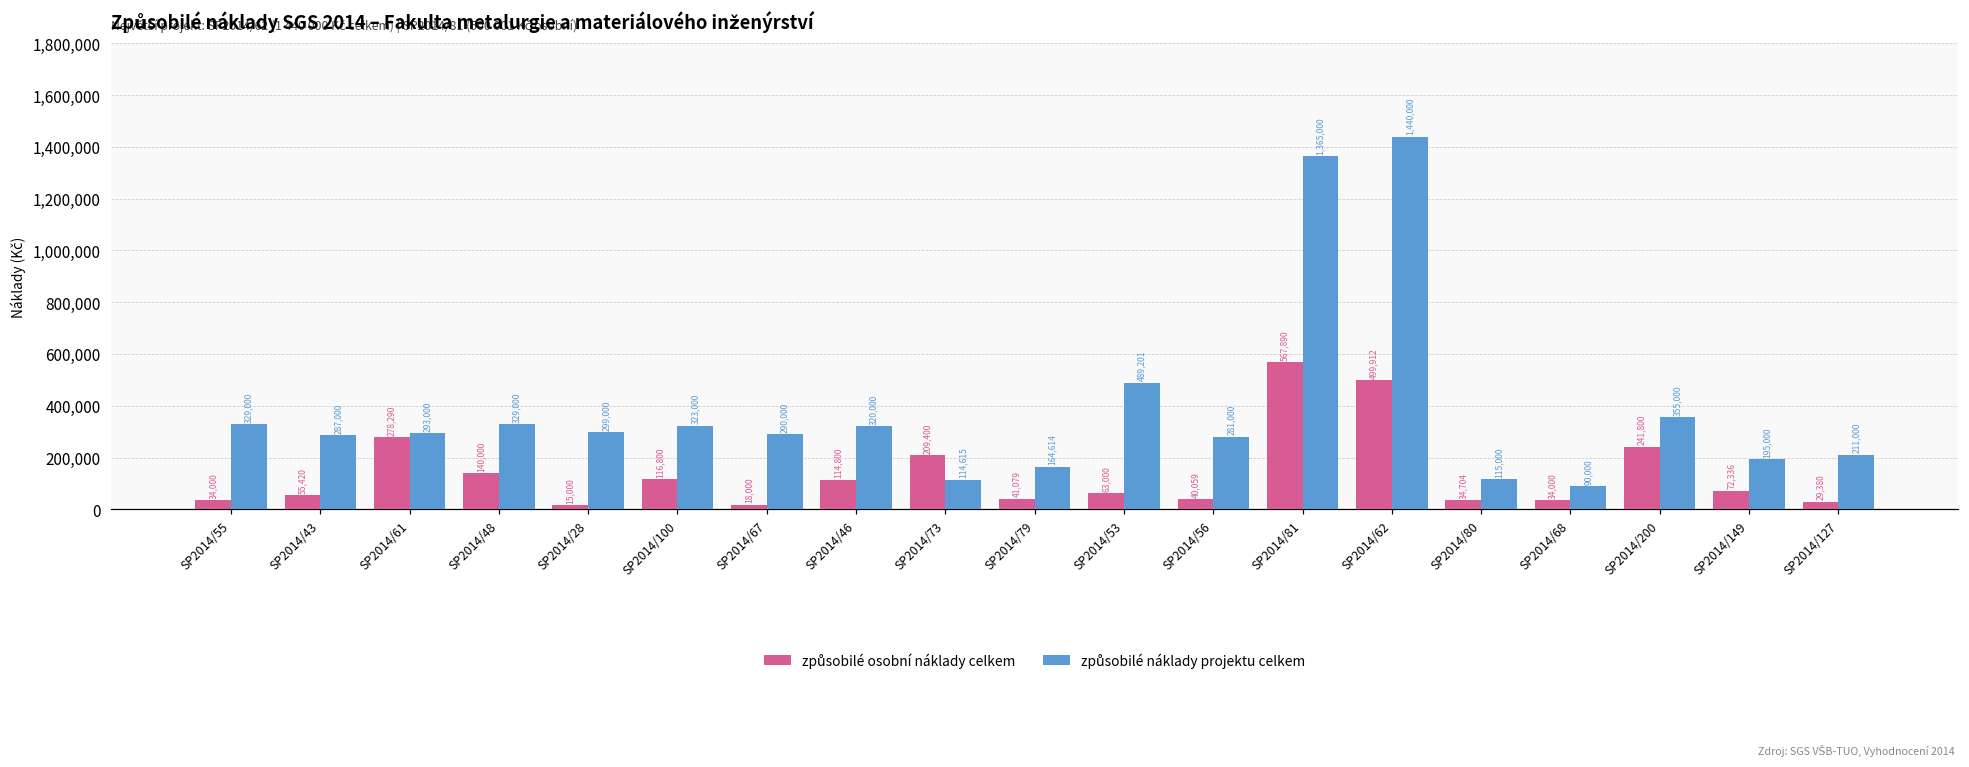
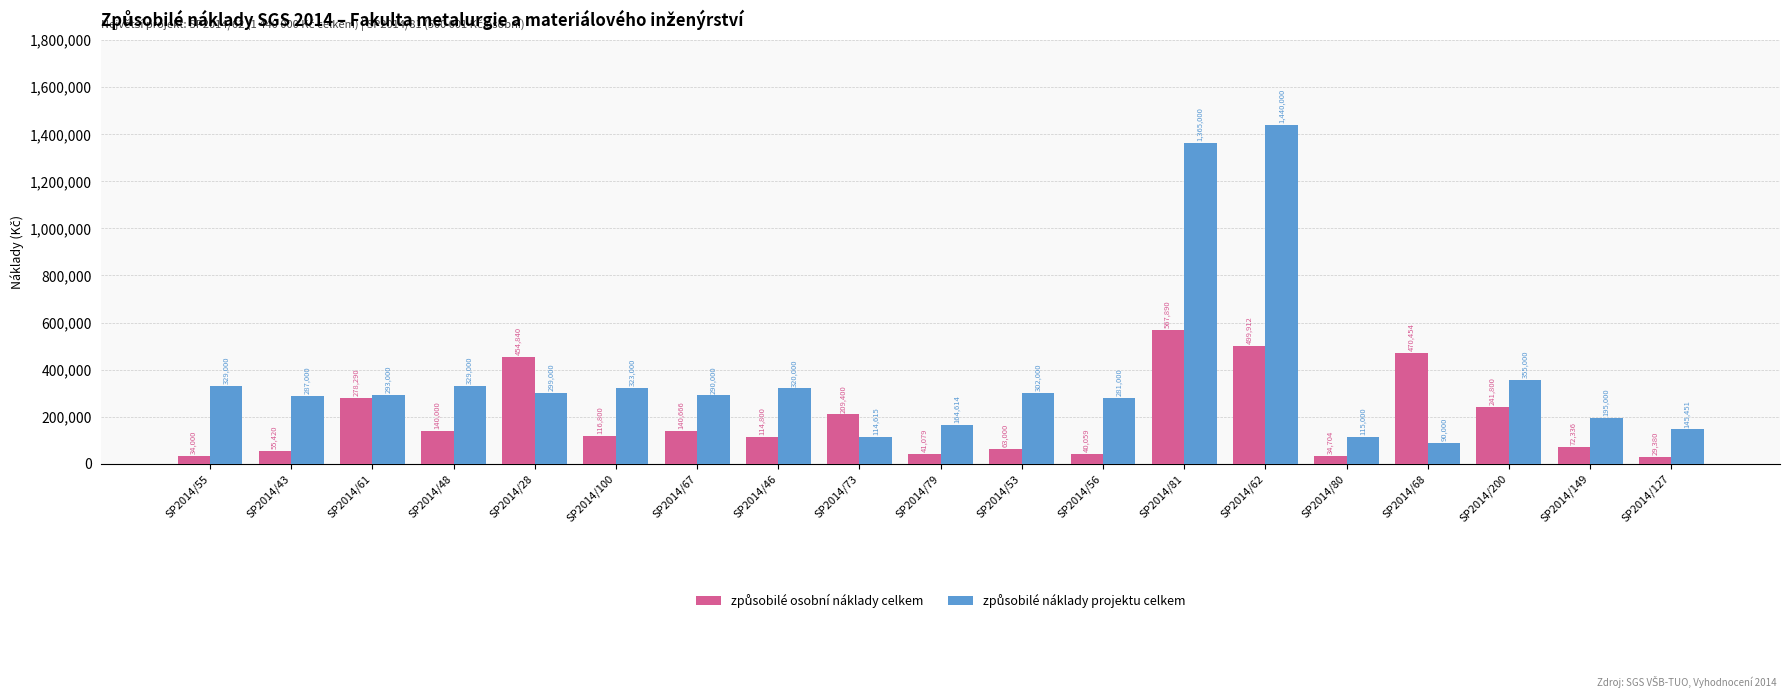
  {
    "způsobilé osobní náklady celkem": {
      "SP2014/55": "34,000",
      "SP2014/43": "55,420",
      "SP2014/61": "278,290",
      "SP2014/48": "140,000",
-     "SP2014/28": "15,000",
+     "SP2014/28": "454,840",
      "SP2014/100": "116,800",
-     "SP2014/67": "18,000",
+     "SP2014/67": "140,666",
      "SP2014/46": "114,800",
      "SP2014/73": "209,400",
      "SP2014/79": "41,079",
      "SP2014/53": "63,000",
      "SP2014/56": "40,059",
      "SP2014/81": "567,890",
      "SP2014/62": "499,912",
      "SP2014/80": "34,704",
-     "SP2014/68": "34,000",
+     "SP2014/68": "470,454",
      "SP2014/200": "241,800",
      "SP2014/149": "72,336",
      "SP2014/127": "29,380"
    },
    "způsobilé náklady projektu celkem": {
      "SP2014/55": "329,000",
      "SP2014/43": "287,000",
      "SP2014/61": "293,000",
      "SP2014/48": "329,000",
      "SP2014/28": "299,000",
      "SP2014/100": "323,000",
      "SP2014/67": "290,000",
      "SP2014/46": "320,000",
      "SP2014/73": "114,615",
      "SP2014/79": "164,614",
-     "SP2014/53": "489,201",
+     "SP2014/53": "302,000",
      "SP2014/56": "281,000",
      "SP2014/81": "1,365,000",
      "SP2014/62": "1,440,000",
      "SP2014/80": "115,000",
      "SP2014/68": "90,000",
      "SP2014/200": "355,000",
      "SP2014/149": "195,000",
-     "SP2014/127": "211,000"
+     "SP2014/127": "145,451"
    }
  }
